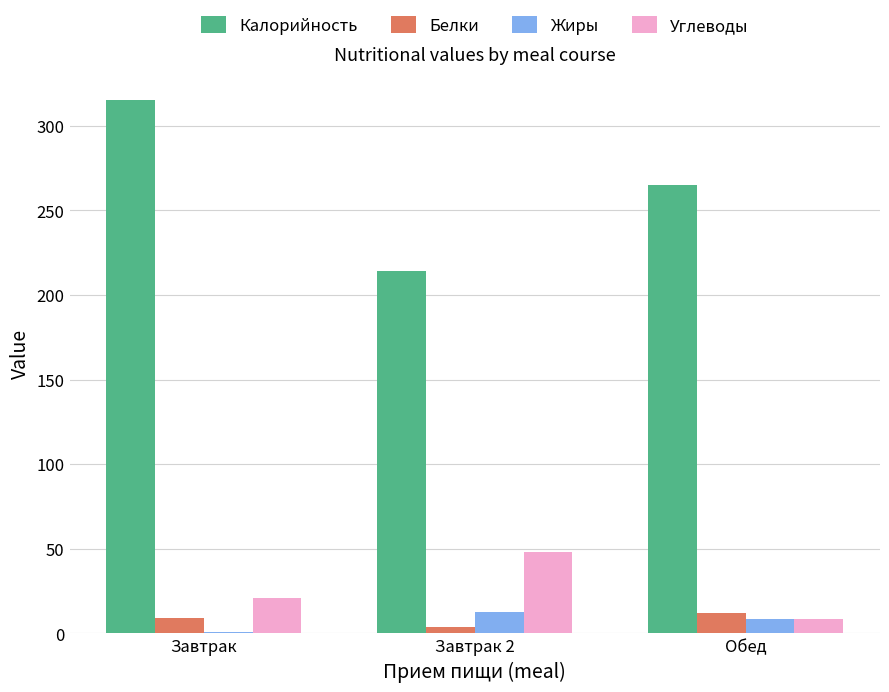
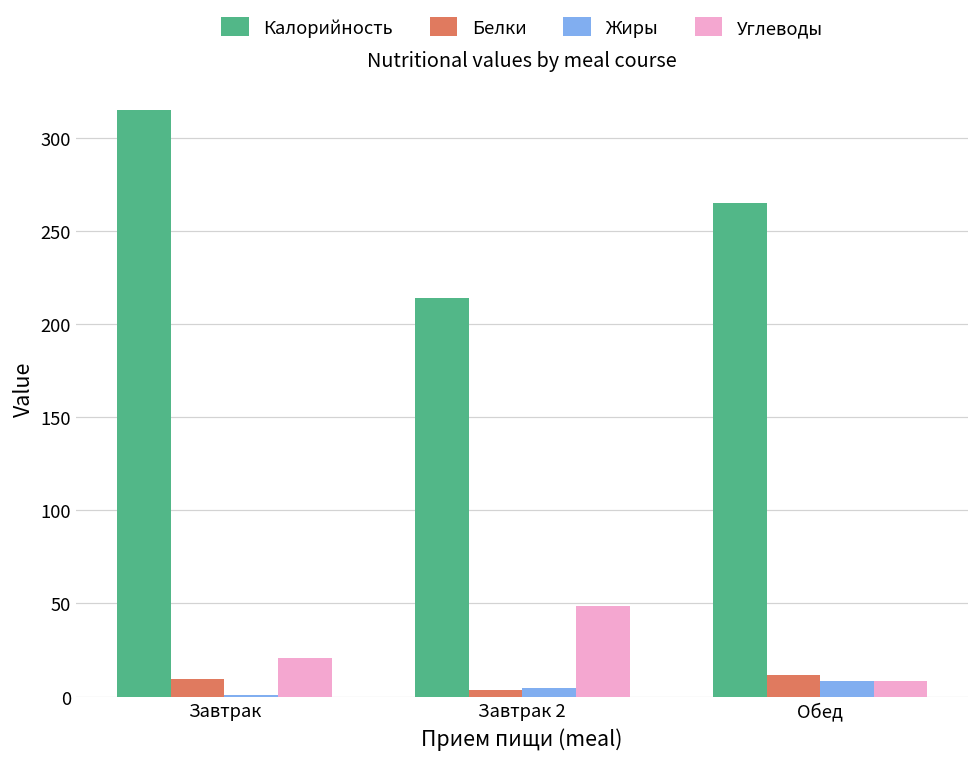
  {
    "Калорийность": {
      "Завтрак": 315,
      "Завтрак 2": 214,
      "Обед": 265
    },
    "Белки": {
      "Завтрак": 9,
      "Завтрак 2": 4,
      "Обед": 12
    },
    "Жиры": {
-     "Завтрак 2": 13,
+     "Завтрак 2": 5,
      "Обед": 8
    },
    "Углеводы": {
      "Завтрак": 21,
      "Завтрак 2": 48,
      "Обед": 8
    }
  }
